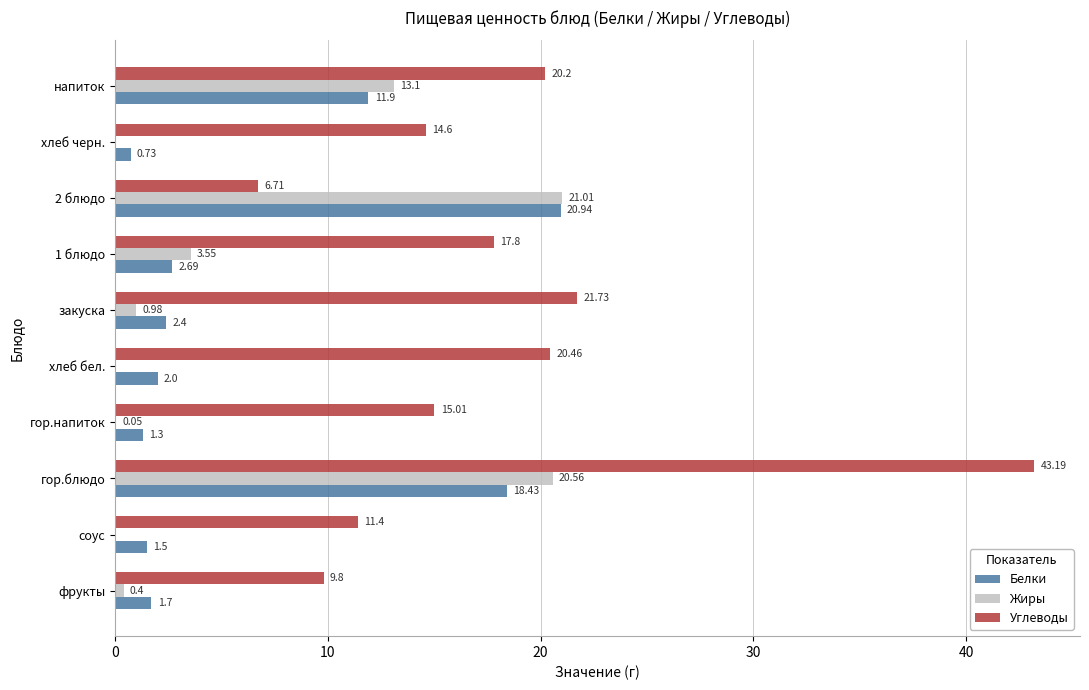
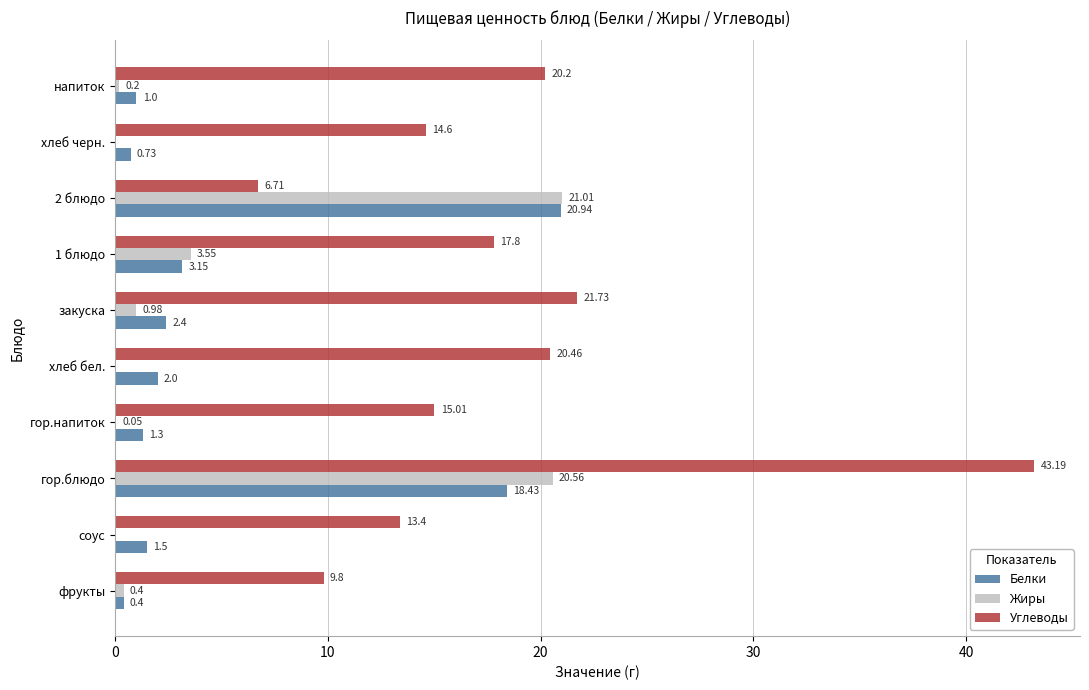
  {
    "Белки": {
-     "напиток": 11.9,
+     "напиток": 1.0,
      "хлеб черн.": 0.73,
      "2 блюдо": 20.94,
-     "1 блюдо": 2.69,
+     "1 блюдо": 3.15,
      "закуска": 2.4,
      "хлеб бел.": 2.0,
      "гор.напиток": 1.3,
      "гор.блюдо": 18.43,
      "соус": 1.5,
-     "фрукты": 1.7
+     "фрукты": 0.4
    },
    "Жиры": {
-     "напиток": 13.1,
+     "напиток": 0.2,
      "2 блюдо": 21.01,
      "1 блюдо": 3.55,
      "закуска": 0.98,
      "гор.напиток": 0.05,
      "гор.блюдо": 20.56,
      "фрукты": 0.4
    },
    "Углеводы": {
      "напиток": 20.2,
      "хлеб черн.": 14.6,
      "2 блюдо": 6.71,
      "1 блюдо": 17.8,
      "закуска": 21.73,
      "хлеб бел.": 20.46,
      "гор.напиток": 15.01,
      "гор.блюдо": 43.19,
-     "соус": 11.4,
+     "соус": 13.4,
      "фрукты": 9.8
    }
  }
